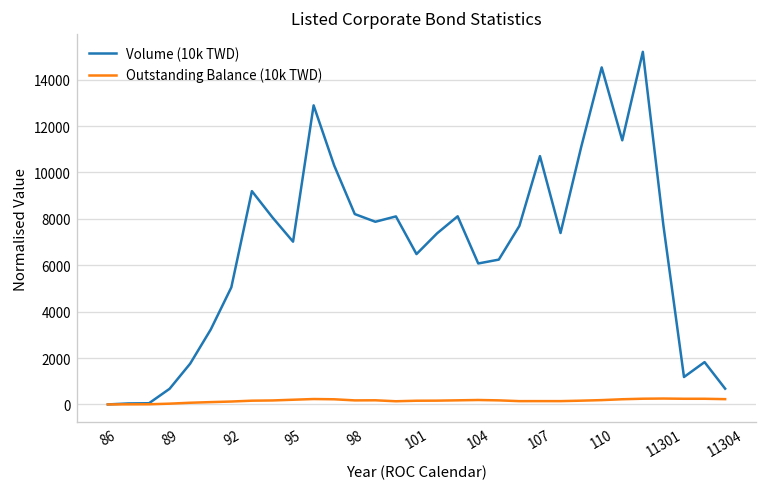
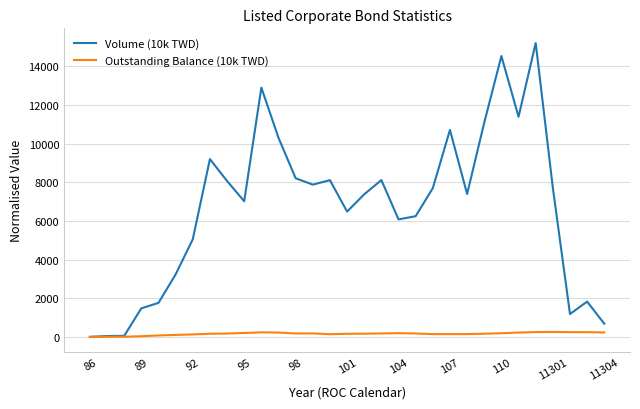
  {
    "Volume (10k TWD)": {
-     "89": 700,
+     "89": 1500,
      "92": 5000,
      "95": 7000,
      "98": 8200,
      "101": 6500,
      "104": 6100,
      "107": 10700,
      "110": 14500,
      "11301": 7700,
      "11304": 700
    },
    "Outstanding Balance (10k TWD)": {
      "89": 0,
      "92": 100,
      "95": 200,
      "98": 200,
      "101": 200,
      "104": 200,
      "107": 100,
      "110": 200,
      "11301": 300,
      "11304": 200
    }
  }
